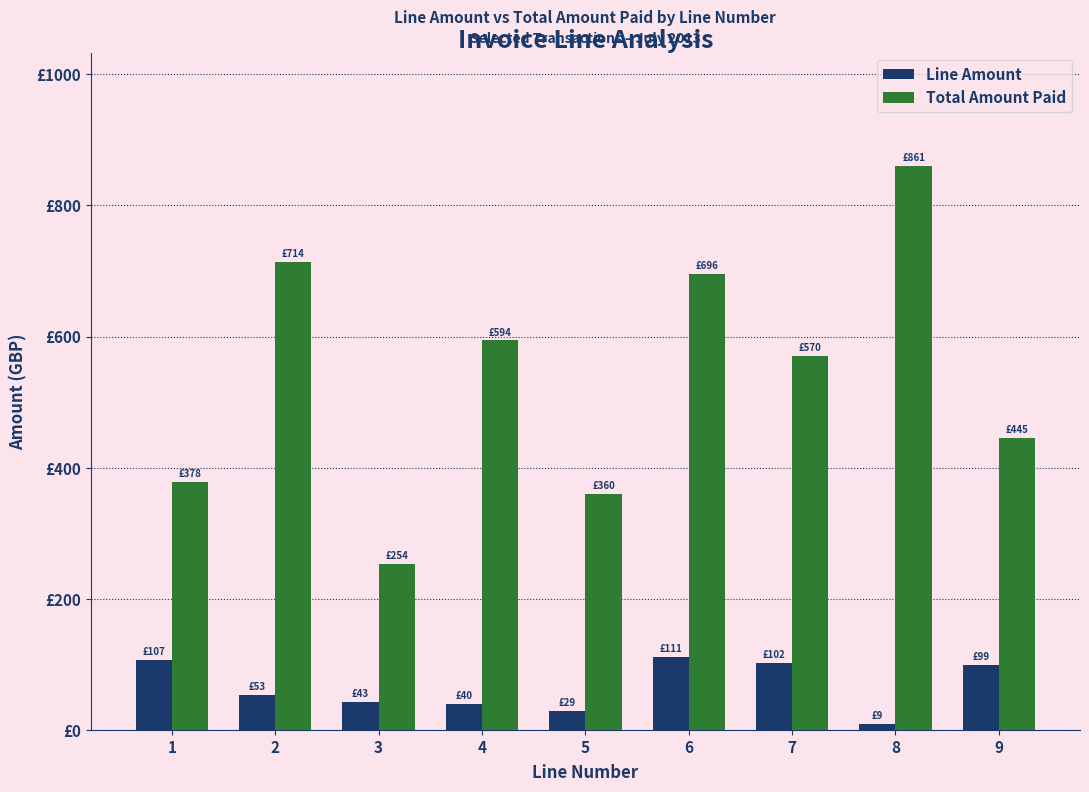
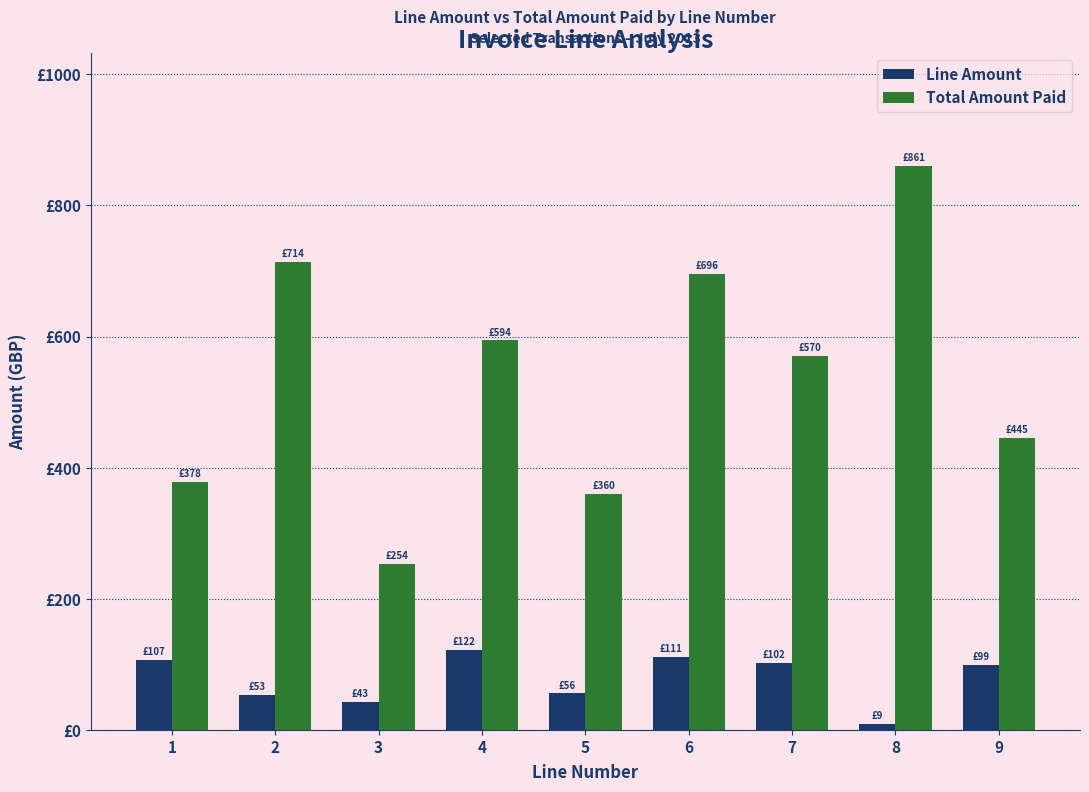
  {
    "Line Amount": {
      "1": "£107",
      "2": "£53",
      "3": "£43",
-     "4": "£40",
-     "5": "£29",
+     "4": "£122",
+     "5": "£56",
      "6": "£111",
      "7": "£102",
      "8": "£9",
      "9": "£99"
    },
    "Total Amount Paid": {
      "1": "£378",
      "2": "£714",
      "3": "£254",
      "4": "£594",
      "5": "£360",
      "6": "£696",
      "7": "£570",
      "8": "£861",
      "9": "£445"
    }
  }
